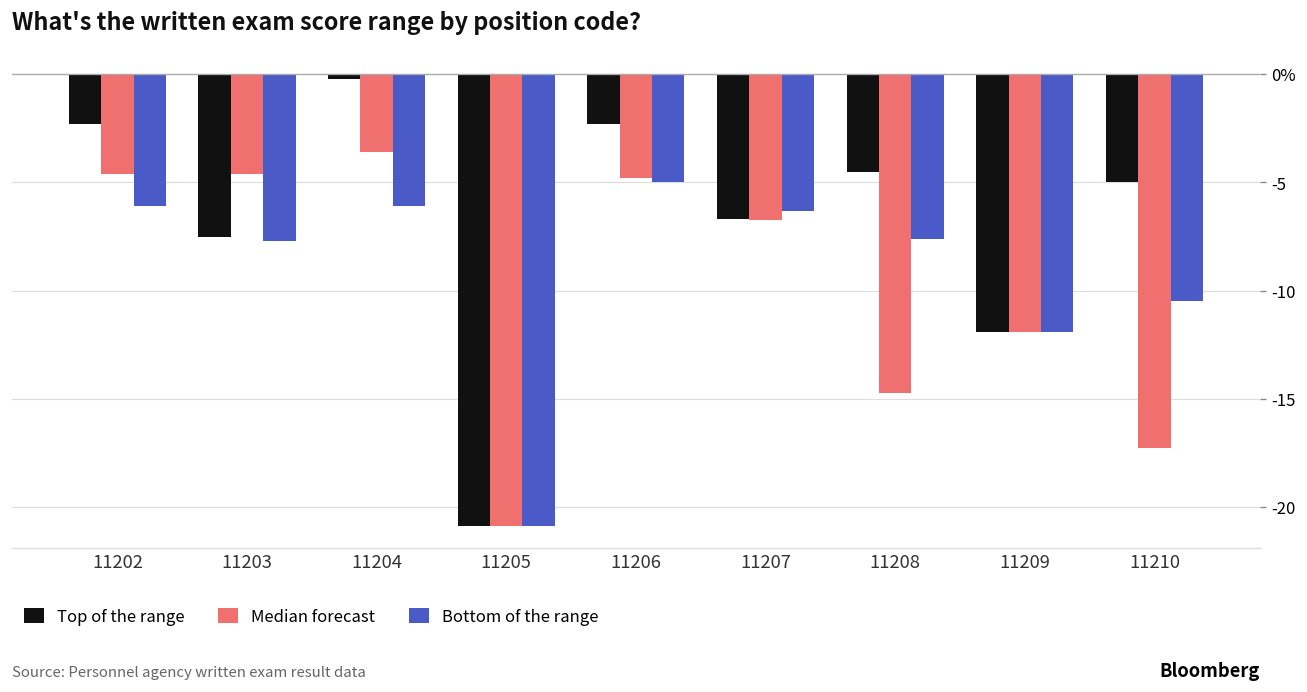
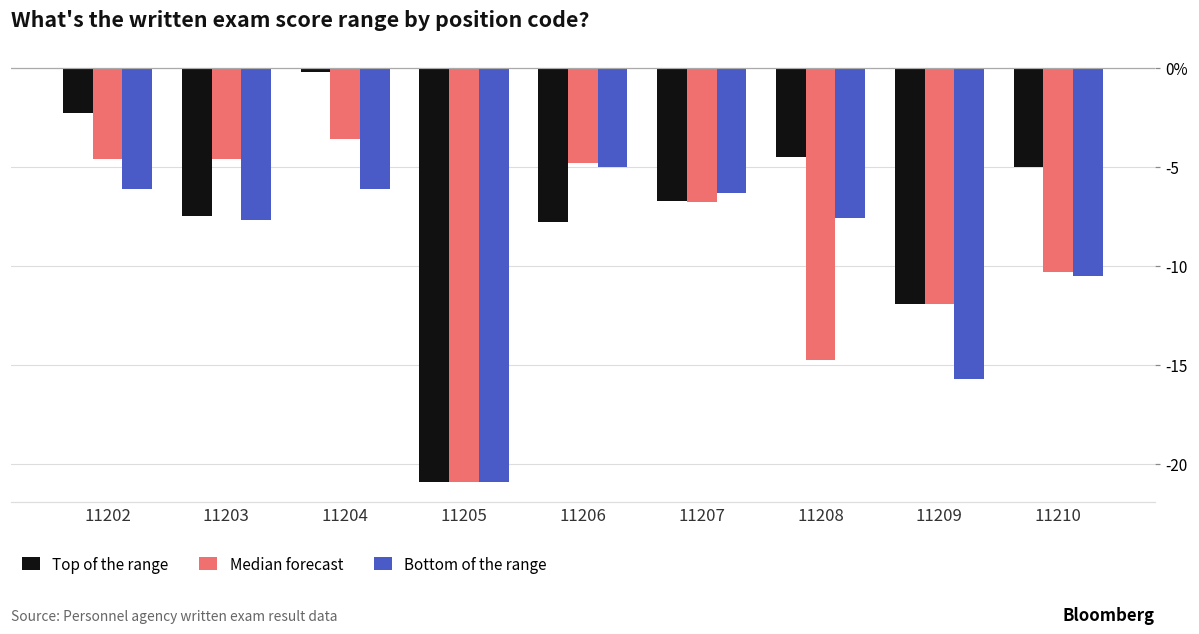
  {
    "Top of the range": {
      "11202": -2.3,
      "11203": -7.5,
      "11204": -0.2,
      "11205": -20.9,
-     "11206": -2.3,
+     "11206": -7.8,
      "11207": -6.7,
      "11208": -4.5,
      "11209": -11.9,
      "11210": -5.0
    },
    "Median forecast": {
      "11202": -4.6,
      "11203": -4.6,
      "11204": -3.6,
      "11205": -20.9,
      "11206": -4.8,
      "11207": -6.8,
      "11208": -14.7,
      "11209": -11.9,
-     "11210": -17.3
+     "11210": -10.3
    },
    "Bottom of the range": {
      "11202": -6.1,
      "11203": -7.7,
      "11204": -6.1,
      "11205": -20.9,
      "11206": -5.0,
      "11207": -6.3,
      "11208": -7.6,
-     "11209": -11.9,
+     "11209": -15.7,
      "11210": -10.5
    }
  }
